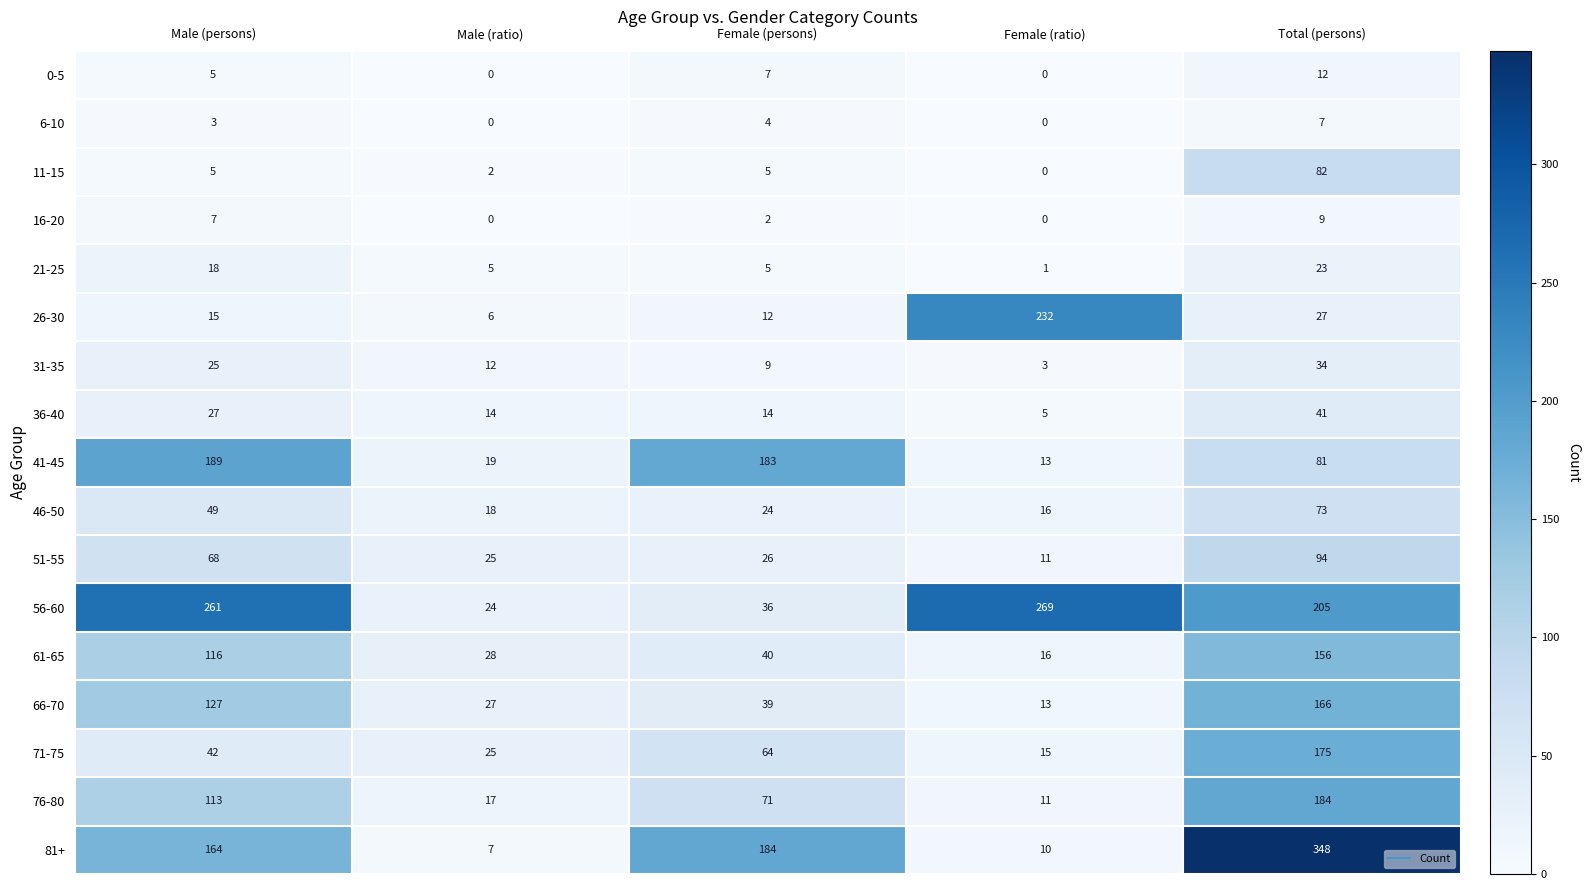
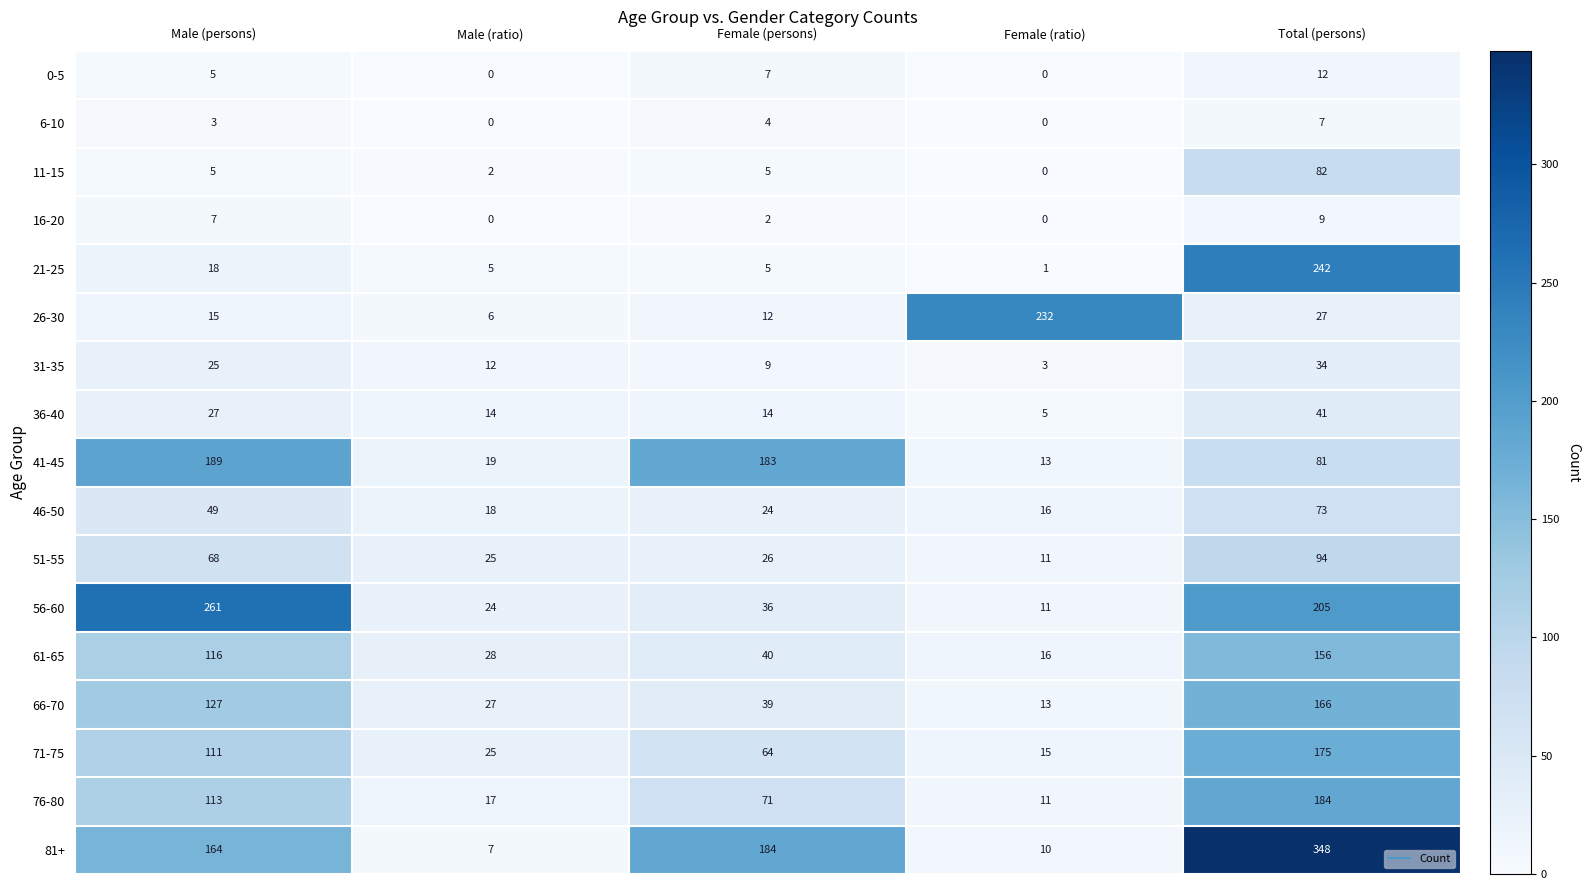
  {
    "0-5": {
      "Male (persons)": 5,
      "Male (ratio)": 0,
      "Female (persons)": 7,
      "Female (ratio)": 0,
      "Total (persons)": 12
    },
    "6-10": {
      "Male (persons)": 3,
      "Male (ratio)": 0,
      "Female (persons)": 4,
      "Female (ratio)": 0,
      "Total (persons)": 7
    },
    "11-15": {
      "Male (persons)": 5,
      "Male (ratio)": 2,
      "Female (persons)": 5,
      "Female (ratio)": 0,
      "Total (persons)": 82
    },
    "16-20": {
      "Male (persons)": 7,
      "Male (ratio)": 0,
      "Female (persons)": 2,
      "Female (ratio)": 0,
      "Total (persons)": 9
    },
    "21-25": {
      "Male (persons)": 18,
      "Male (ratio)": 5,
      "Female (persons)": 5,
      "Female (ratio)": 1,
-     "Total (persons)": 23
+     "Total (persons)": 242
    },
    "26-30": {
      "Male (persons)": 15,
      "Male (ratio)": 6,
      "Female (persons)": 12,
      "Female (ratio)": 232,
      "Total (persons)": 27
    },
    "31-35": {
      "Male (persons)": 25,
      "Male (ratio)": 12,
      "Female (persons)": 9,
      "Female (ratio)": 3,
      "Total (persons)": 34
    },
    "36-40": {
      "Male (persons)": 27,
      "Male (ratio)": 14,
      "Female (persons)": 14,
      "Female (ratio)": 5,
      "Total (persons)": 41
    },
    "41-45": {
      "Male (persons)": 189,
      "Male (ratio)": 19,
      "Female (persons)": 183,
      "Female (ratio)": 13,
      "Total (persons)": 81
    },
    "46-50": {
      "Male (persons)": 49,
      "Male (ratio)": 18,
      "Female (persons)": 24,
      "Female (ratio)": 16,
      "Total (persons)": 73
    },
    "51-55": {
      "Male (persons)": 68,
      "Male (ratio)": 25,
      "Female (persons)": 26,
      "Female (ratio)": 11,
      "Total (persons)": 94
    },
    "56-60": {
      "Male (persons)": 261,
      "Male (ratio)": 24,
      "Female (persons)": 36,
-     "Female (ratio)": 269,
+     "Female (ratio)": 11,
      "Total (persons)": 205
    },
    "61-65": {
      "Male (persons)": 116,
      "Male (ratio)": 28,
      "Female (persons)": 40,
      "Female (ratio)": 16,
      "Total (persons)": 156
    },
    "66-70": {
      "Male (persons)": 127,
      "Male (ratio)": 27,
      "Female (persons)": 39,
      "Female (ratio)": 13,
      "Total (persons)": 166
    },
    "71-75": {
-     "Male (persons)": 42,
+     "Male (persons)": 111,
      "Male (ratio)": 25,
      "Female (persons)": 64,
      "Female (ratio)": 15,
      "Total (persons)": 175
    },
    "76-80": {
      "Male (persons)": 113,
      "Male (ratio)": 17,
      "Female (persons)": 71,
      "Female (ratio)": 11,
      "Total (persons)": 184
    },
    "81+": {
      "Male (persons)": 164,
      "Male (ratio)": 7,
      "Female (persons)": 184,
      "Female (ratio)": 10,
      "Total (persons)": 348
    }
  }
